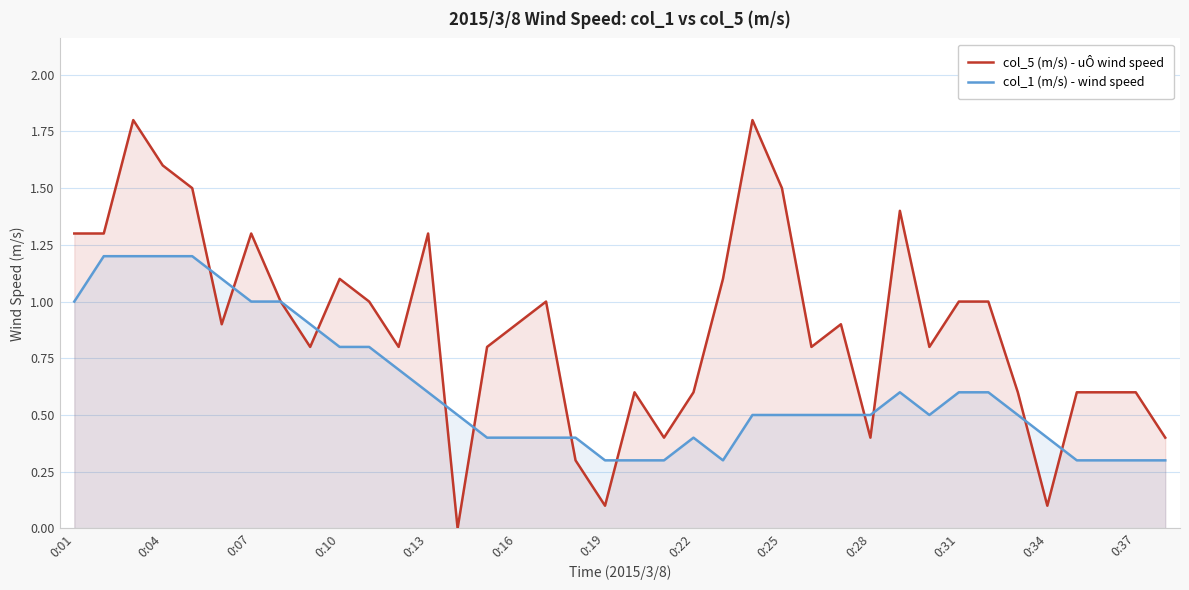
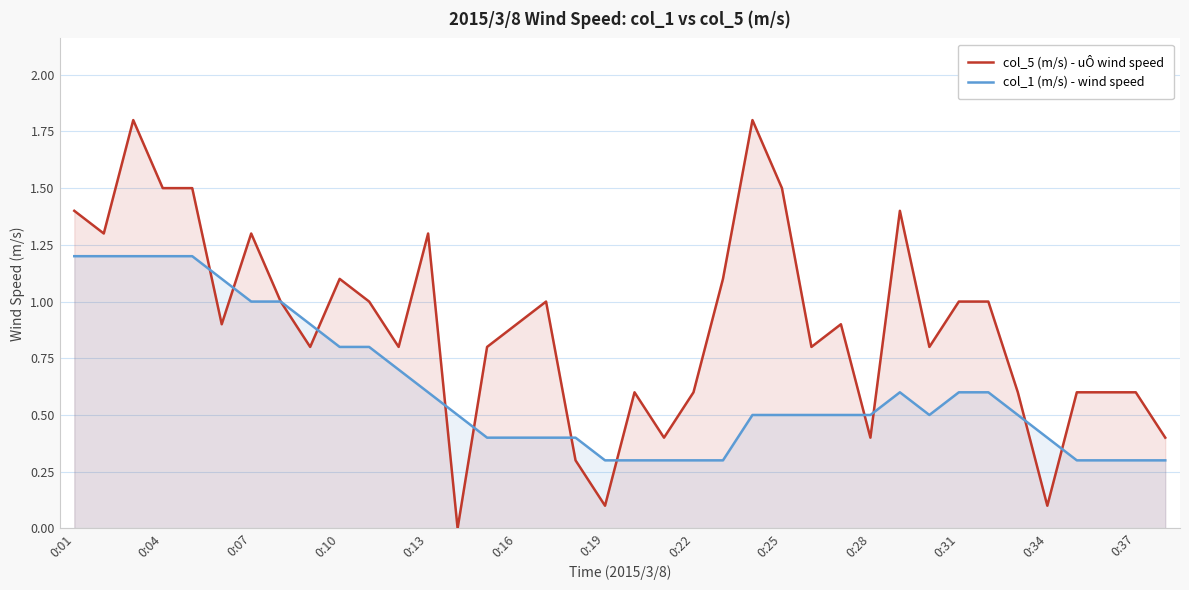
  {
    "col_5 (m/s) - uÔ wind speed": {
-     "0:01": 1.3,
-     "0:04": 1.6,
+     "0:01": 1.4,
+     "0:04": 1.5,
      "0:07": 1.3,
      "0:10": 1.1,
      "0:13": 1.3,
      "0:16": 0.9,
      "0:19": 0.1,
      "0:22": 0.6,
      "0:25": 1.5,
      "0:28": 0.4,
      "0:31": 1.0,
      "0:34": 0.1,
      "0:37": 0.6
    },
    "col_1 (m/s) - wind speed": {
-     "0:01": 1.0,
+     "0:01": 1.2,
      "0:04": 1.2,
      "0:07": 1.0,
      "0:10": 0.8,
      "0:13": 0.6,
      "0:16": 0.4,
      "0:19": 0.3,
-     "0:22": 0.4,
+     "0:22": 0.3,
      "0:25": 0.5,
      "0:28": 0.5,
      "0:31": 0.6,
      "0:34": 0.4,
      "0:37": 0.3
    }
  }
